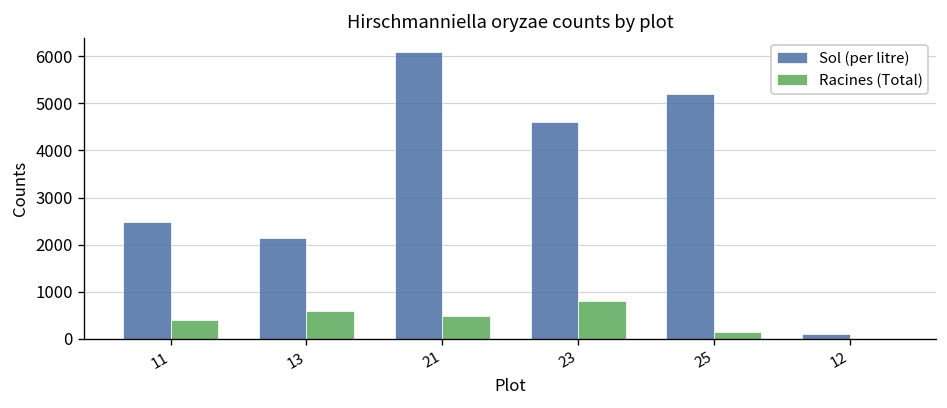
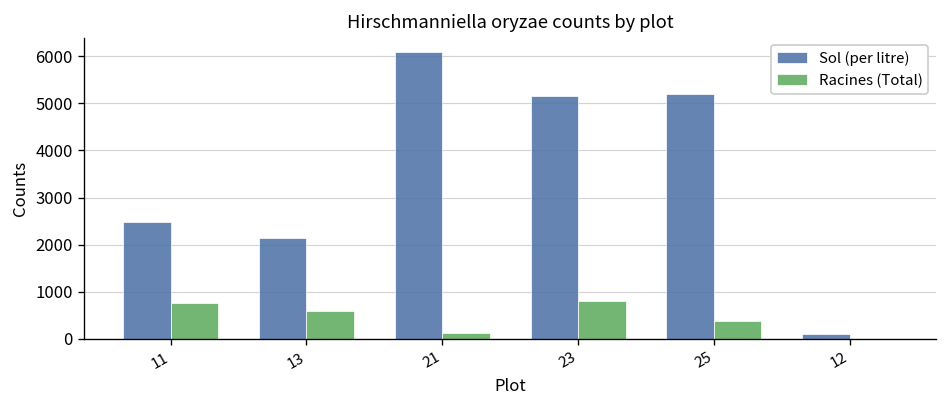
  {
    "Sol (per litre)": {
      "11": 2500,
      "13": 2100,
      "21": 6100,
-     "23": 4600,
+     "23": 5200,
      "25": 5200,
      "12": 100
    },
    "Racines (Total)": {
-     "11": 400,
+     "11": 800,
      "13": 600,
-     "21": 500,
+     "21": 100,
      "23": 800,
-     "25": 200,
+     "25": 400,
      "12": 0
    }
  }
